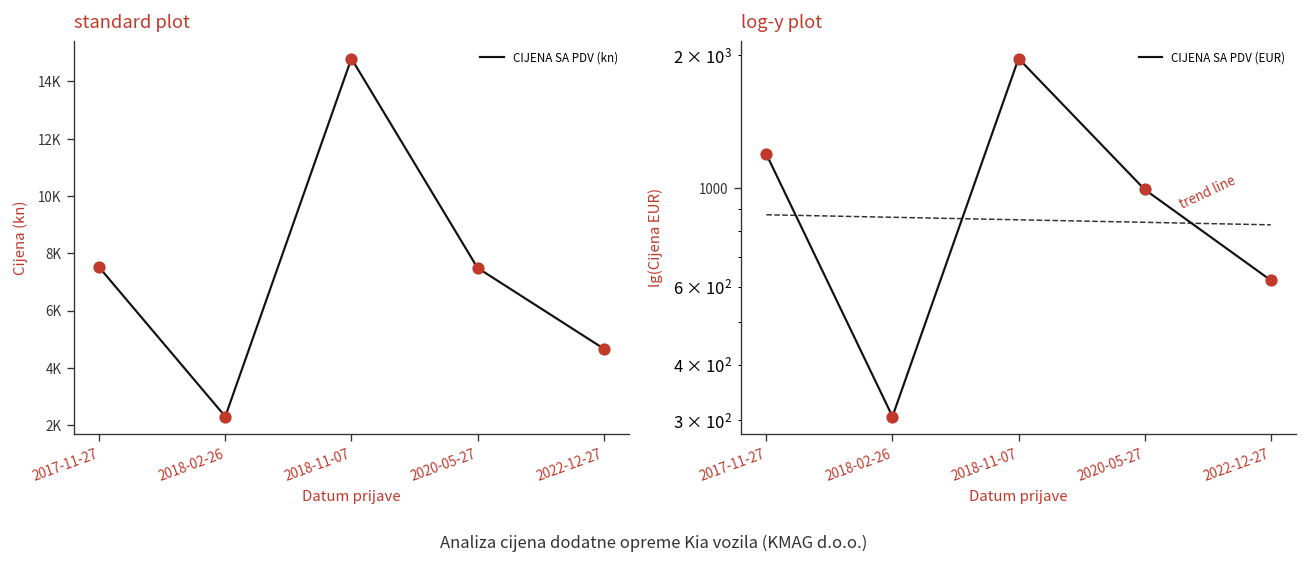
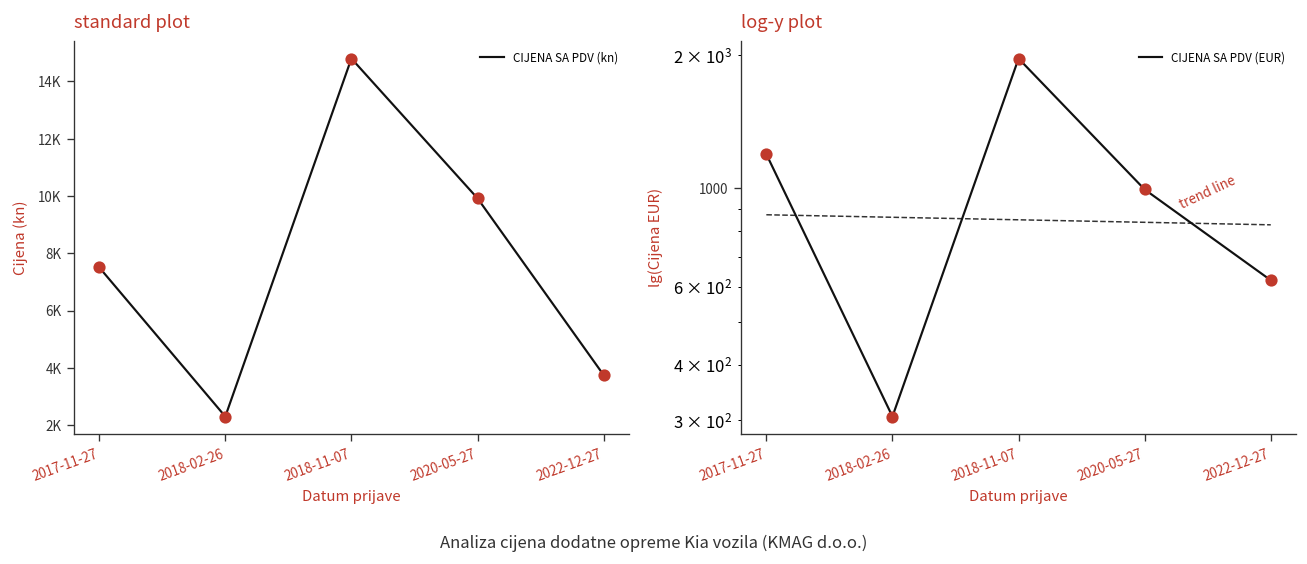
  {
    "standard plot": {
      "2017-11-27": 7500,
      "2018-02-26": 2300,
      "2018-11-07": 14800,
-     "2020-05-27": 7500,
-     "2022-12-27": 4700
+     "2020-05-27": 9900,
+     "2022-12-27": 3700
    }
  }
